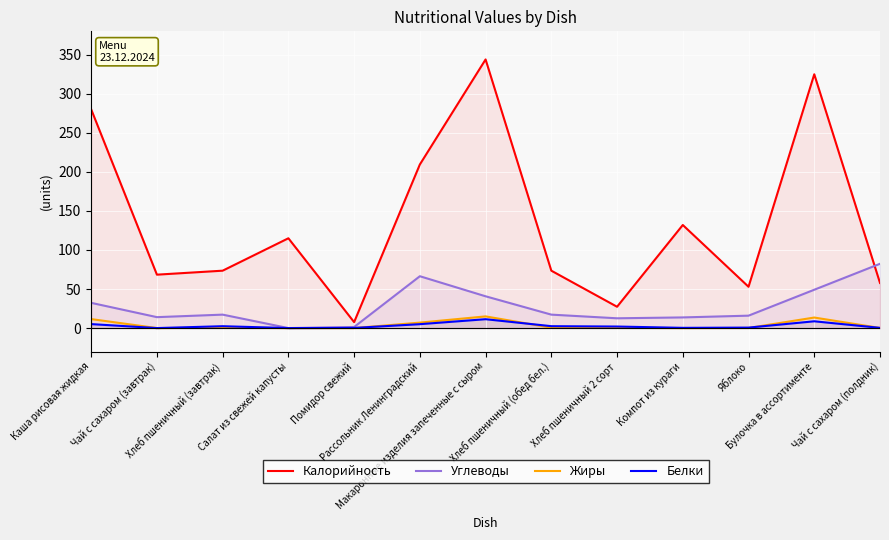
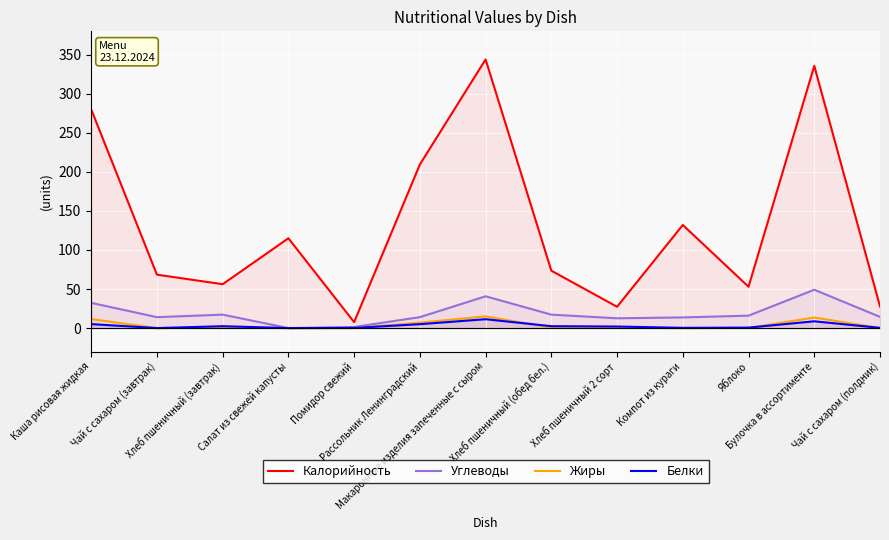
  {
    "Калорийность": {
      "Каша рисовая жидкая": 280,
      "Чай с сахаром (завтрак)": 70,
-     "Хлеб пшеничный (завтрак)": 70,
+     "Хлеб пшеничный (завтрак)": 60,
      "Салат из свежей капусты": 120,
      "Помидор свежий": 10,
      "Рассольник Ленинградский": 210,
      "Макаронные изделия запеченные с сыром": 340,
      "Хлеб пшеничный (обед бел.)": 70,
      "Хлеб пшеничный 2 сорт": 30,
      "Компот из кураги": 130,
      "Яблоко": 50,
-     "Булочка в ассортименте": 330,
-     "Чай с сахаром (полдник)": 60
+     "Булочка в ассортименте": 340,
+     "Чай с сахаром (полдник)": 30
    },
    "Углеводы": {
      "Каша рисовая жидкая": 30,
      "Чай с сахаром (завтрак)": 10,
      "Хлеб пшеничный (завтрак)": 20,
-     "Рассольник Ленинградский": 70,
+     "Рассольник Ленинградский": 10,
      "Макаронные изделия запеченные с сыром": 40,
      "Хлеб пшеничный (обед бел.)": 20,
      "Хлеб пшеничный 2 сорт": 10,
      "Компот из кураги": 10,
      "Яблоко": 20,
      "Булочка в ассортименте": 50,
-     "Чай с сахаром (полдник)": 80
+     "Чай с сахаром (полдник)": 10
    },
    "Жиры": {
      "Каша рисовая жидкая": 10,
      "Макаронные изделия запеченные с сыром": 10,
      "Булочка в ассортименте": 10
    },
    "Белки": {
      "Каша рисовая жидкая": 10,
      "Макаронные изделия запеченные с сыром": 10,
      "Булочка в ассортименте": 10
    }
  }
